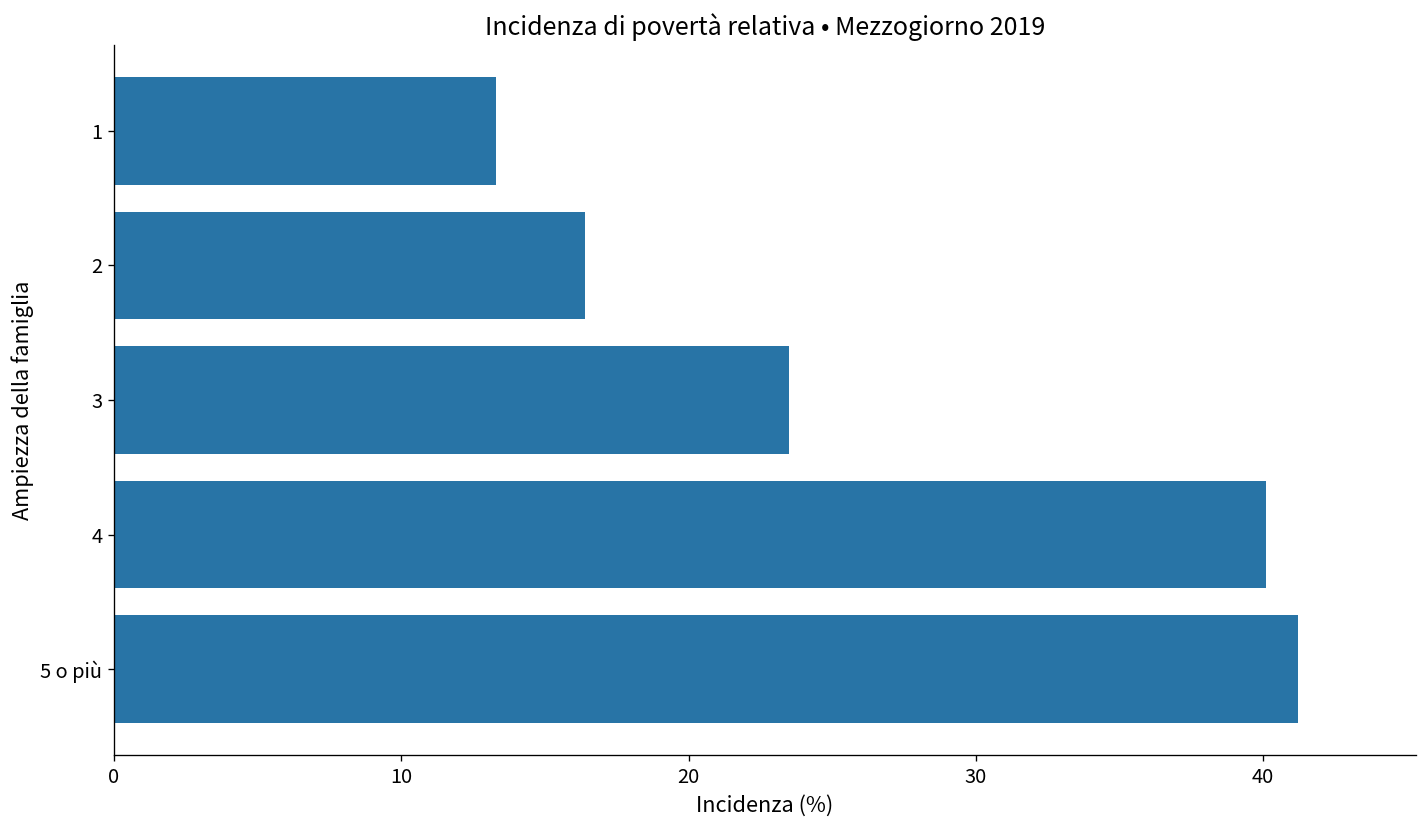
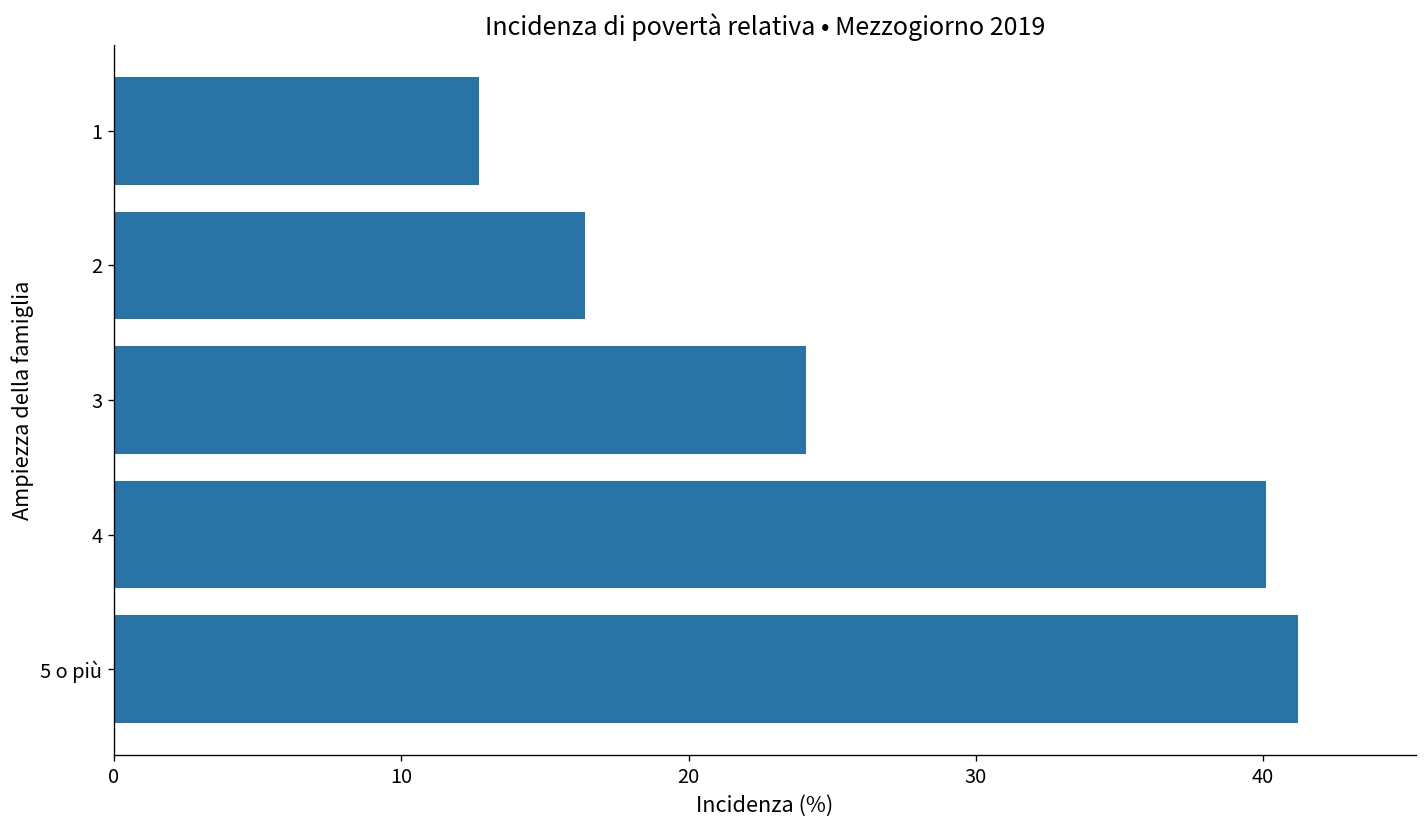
  {
-   "1": 13.3,
+   "1": 12.7,
    "2": 16.4,
-   "3": 23.5,
+   "3": 24.1,
    "4": 40.1,
    "5 o più": 41.2
  }
